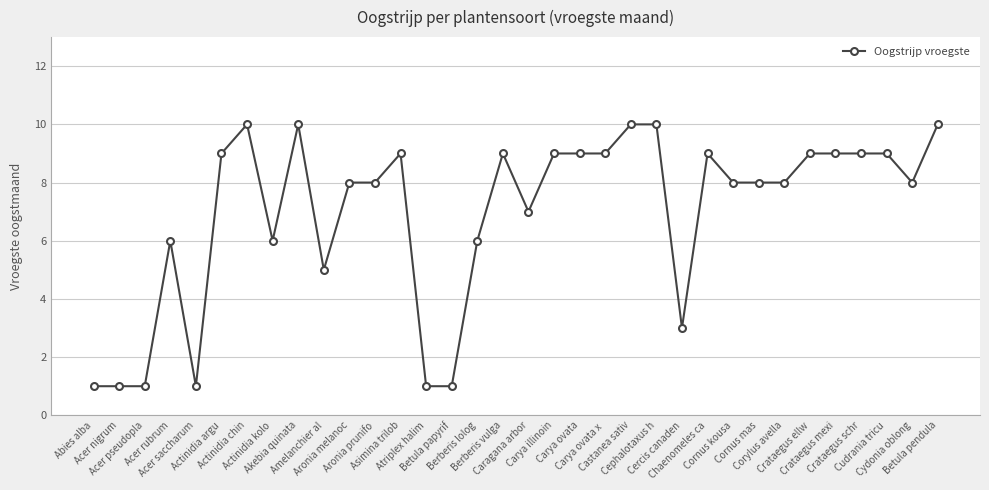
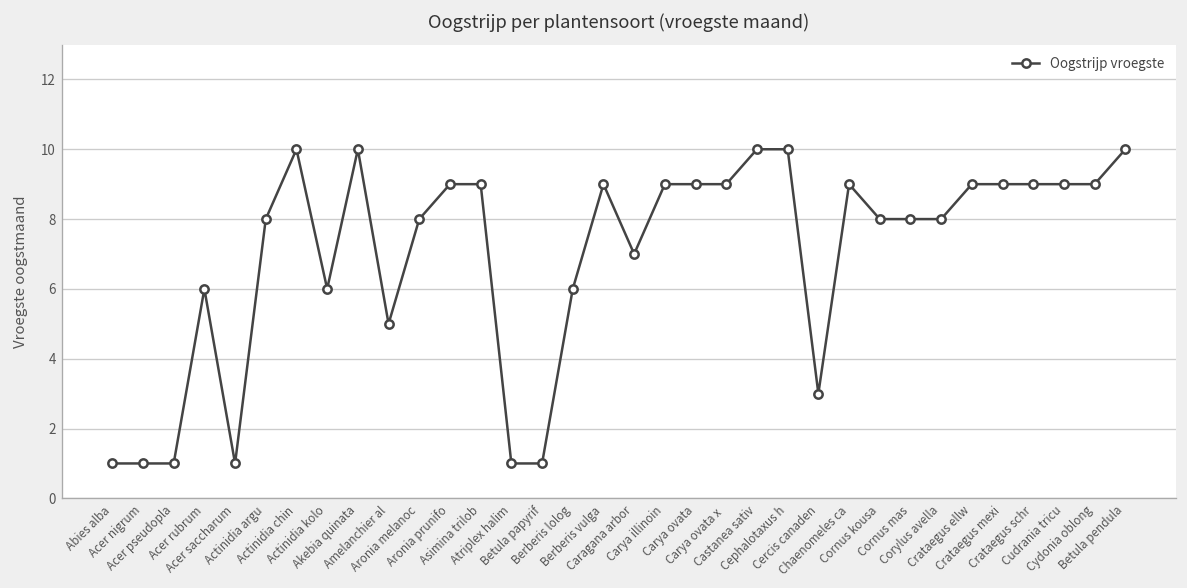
  {
    "Abies alba": 1,
    "Acer nigrum": 1,
    "Acer pseudopla": 1,
    "Acer rubrum": 6,
    "Acer saccharum": 1,
-   "Actinidia argu": 9,
+   "Actinidia argu": 8,
    "Actinidia chin": 10,
    "Actinidia kolo": 6,
    "Akebia quinata": 10,
    "Amelanchier al": 5,
    "Aronia melanoc": 8,
-   "Aronia prunifo": 8,
+   "Aronia prunifo": 9,
    "Asimina trilob": 9,
    "Atriplex halim": 1,
    "Betula papyrif": 1,
    "Berberis lolog": 6,
    "Berberis vulga": 9,
    "Caragana arbor": 7,
    "Carya illinoin": 9,
    "Carya ovata": 9,
    "Carya ovata x": 9,
    "Castanea sativ": 10,
    "Cephalotaxus h": 10,
    "Cercis canaden": 3,
    "Chaenomeles ca": 9,
    "Cornus kousa": 8,
    "Cornus mas": 8,
    "Corylus avella": 8,
    "Crataegus ellw": 9,
    "Crataegus mexi": 9,
    "Crataegus schr": 9,
    "Cudrania tricu": 9,
-   "Cydonia oblong": 8,
+   "Cydonia oblong": 9,
    "Betula pendula": 10
  }
